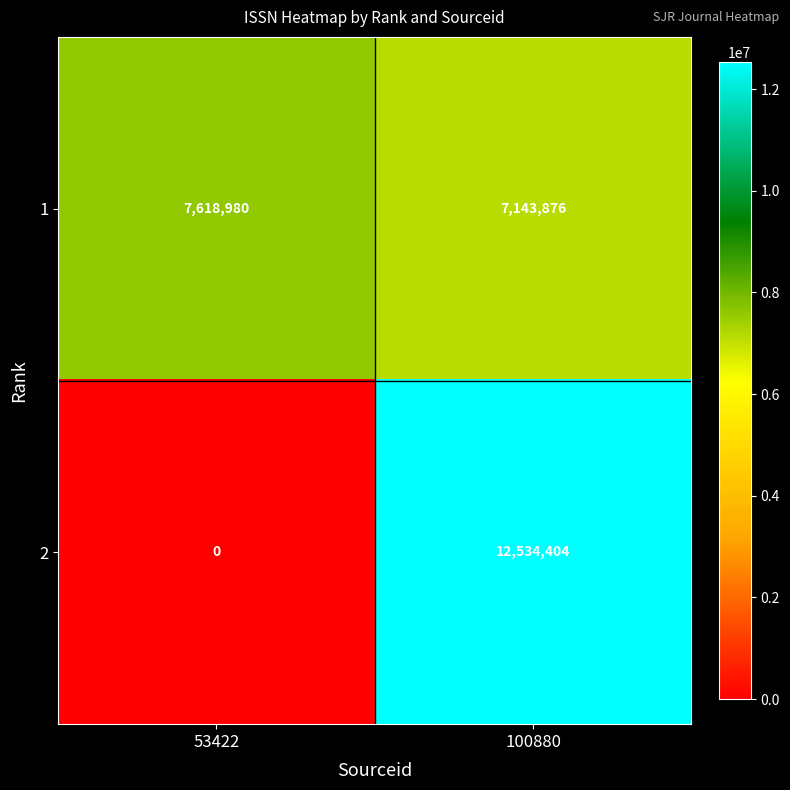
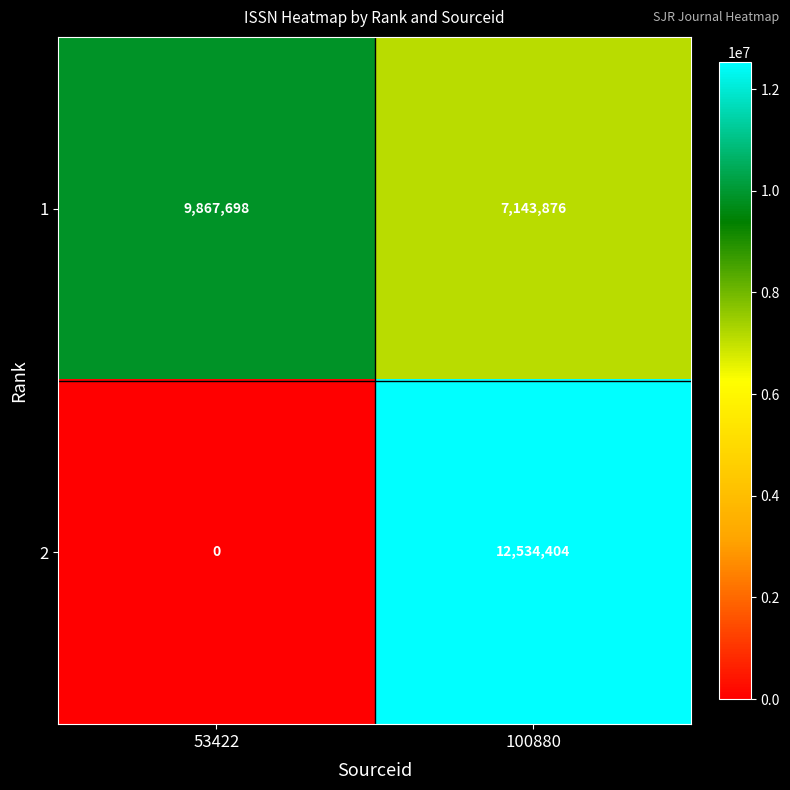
  {
    "1": {
-     "53422": "7,618,980",
+     "53422": "9,867,698",
      "100880": "7,143,876"
    },
    "2": {
      "53422": "0",
      "100880": "12,534,404"
    }
  }
